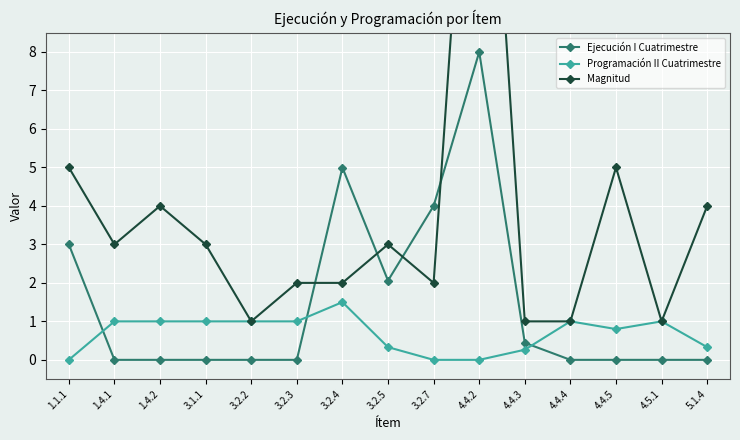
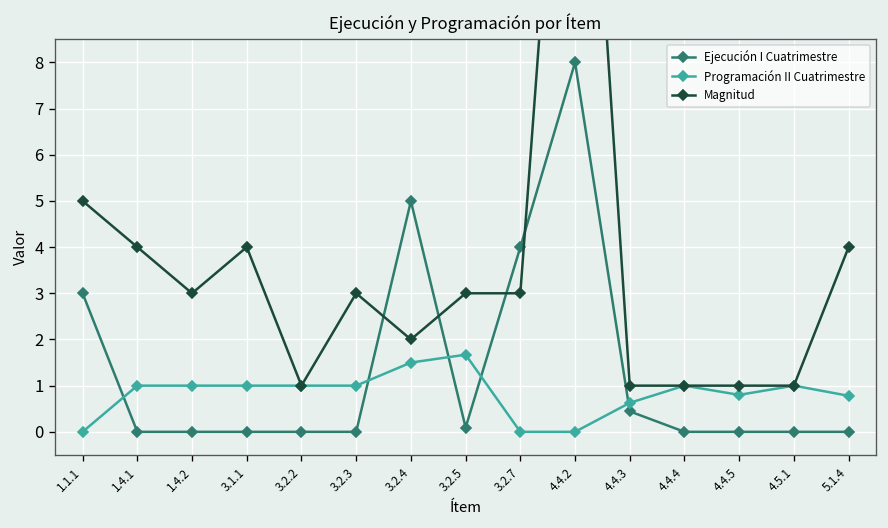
  {
    "Ejecución I Cuatrimestre": {
      "1.1.1": 3.0,
      "1.4.1": 0.0,
      "1.4.2": 0.0,
      "3.1.1": 0.0,
      "3.2.2": 0.0,
      "3.2.3": 0.0,
      "3.2.4": 5.0,
-     "3.2.5": 2.1,
+     "3.2.5": 0.1,
      "3.2.7": 4.0,
      "4.4.2": 8.0,
      "4.4.3": 0.4,
      "4.4.4": 0.0,
      "4.4.5": 0.0,
      "4.5.1": 0.0,
      "5.1.4": 0.0
    },
    "Programación II Cuatrimestre": {
      "1.1.1": 0.0,
      "1.4.1": 1.0,
      "1.4.2": 1.0,
      "3.1.1": 1.0,
      "3.2.3": 1.0,
      "3.2.4": 1.5,
-     "3.2.5": 0.3,
+     "3.2.5": 1.7,
      "3.2.7": 0.0,
      "4.4.2": 0.0,
-     "4.4.3": 0.3,
+     "4.4.3": 0.6,
      "4.4.5": 0.8,
-     "5.1.4": 0.3
+     "5.1.4": 0.8
    },
    "Magnitud": {
      "1.1.1": 5,
-     "1.4.1": 3,
-     "1.4.2": 4,
-     "3.1.1": 3,
-     "3.2.3": 2,
+     "1.4.1": 4,
+     "1.4.2": 3,
+     "3.1.1": 4,
+     "3.2.3": 3,
      "3.2.4": 2,
      "3.2.5": 3,
-     "3.2.7": 2,
+     "3.2.7": 3,
      "4.4.3": 1,
-     "4.4.5": 5,
+     "4.4.5": 1,
      "5.1.4": 4
    }
  }
